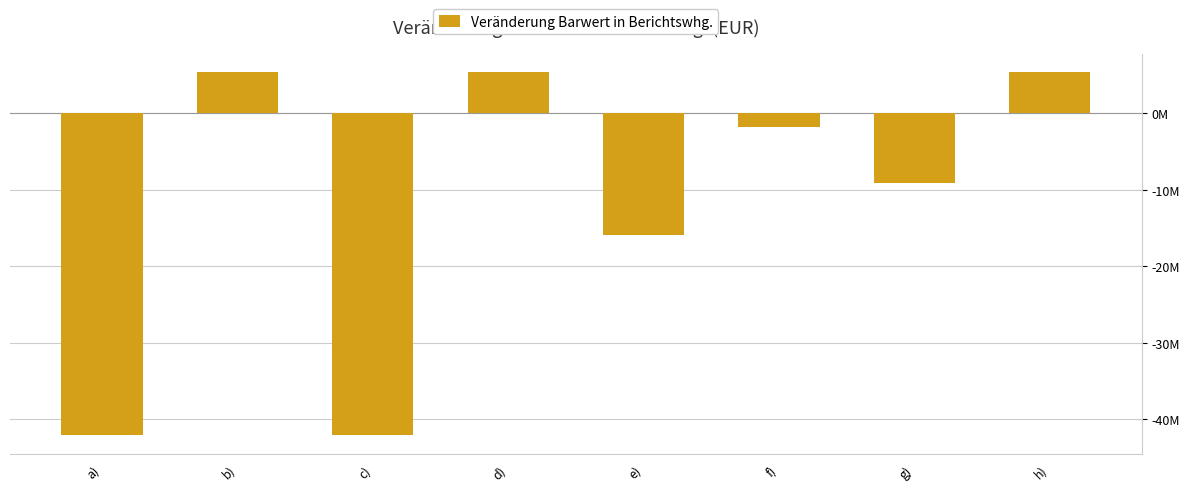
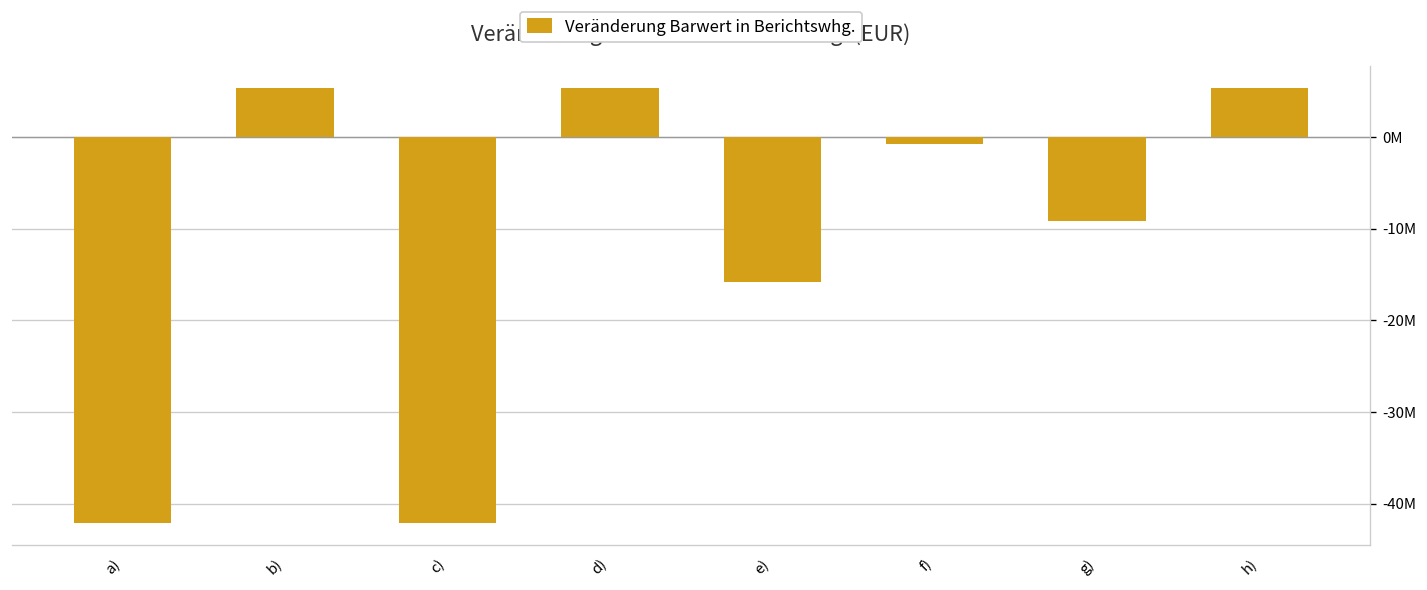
  {
    "a)": -42000000,
    "b)": 5000000,
    "c)": -42000000,
    "d)": 5000000,
    "e)": -16000000,
-   "f)": -2000000,
+   "f)": -1000000,
    "g)": -9000000,
    "h)": 5000000
  }
